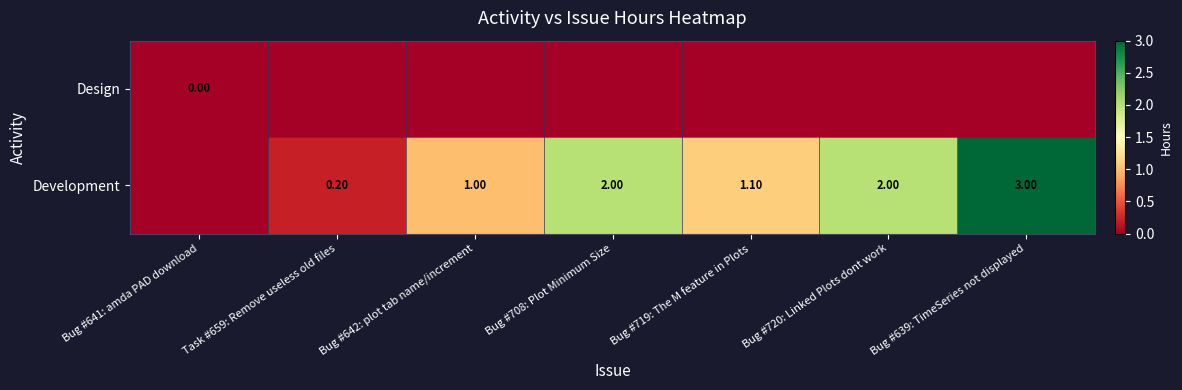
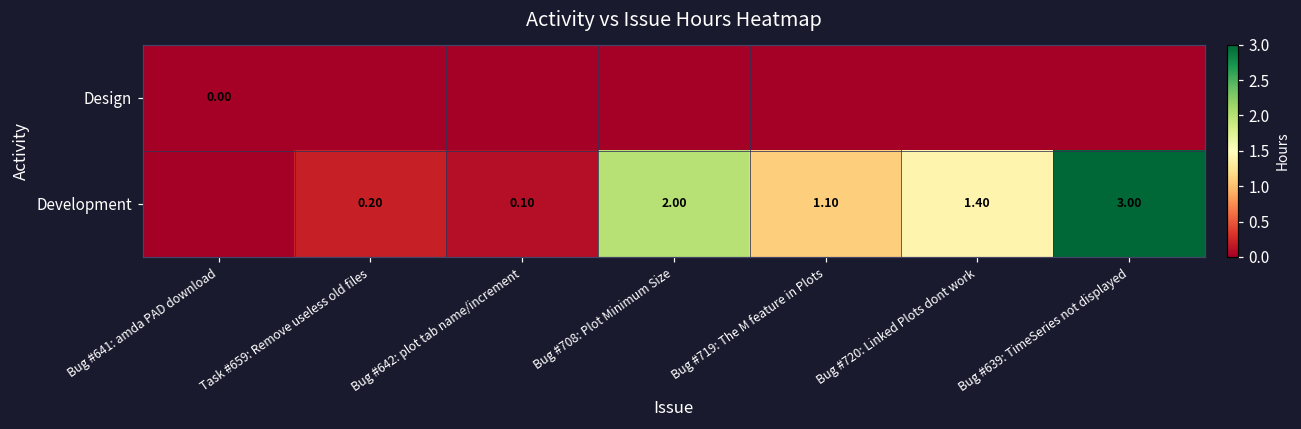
  {
    "Design": {
      "Bug #641: amda PAD download": 0.00
    },
    "Development": {
      "Task #659: Remove useless old files": 0.20,
-     "Bug #642: plot tab name/increment": 1.00,
+     "Bug #642: plot tab name/increment": 0.10,
      "Bug #708: Plot Minimum Size": 2.00,
      "Bug #719: The M feature in Plots": 1.10,
-     "Bug #720: Linked Plots dont work": 2.00,
+     "Bug #720: Linked Plots dont work": 1.40,
      "Bug #639: TimeSeries not displayed": 3.00
    }
  }
